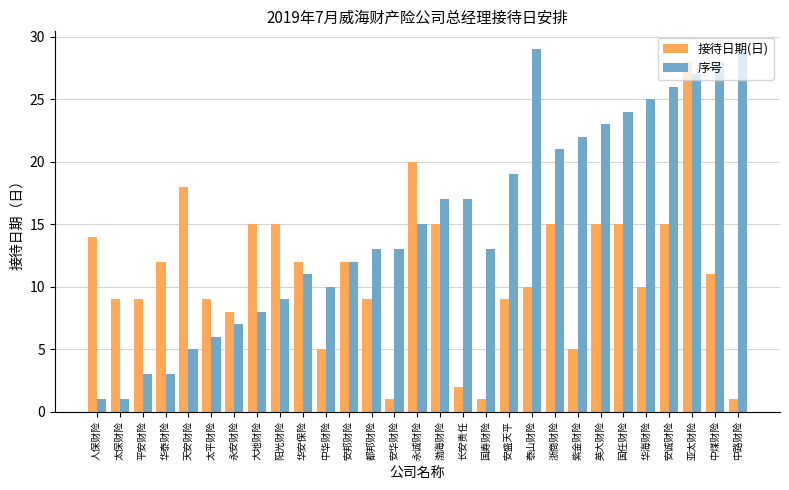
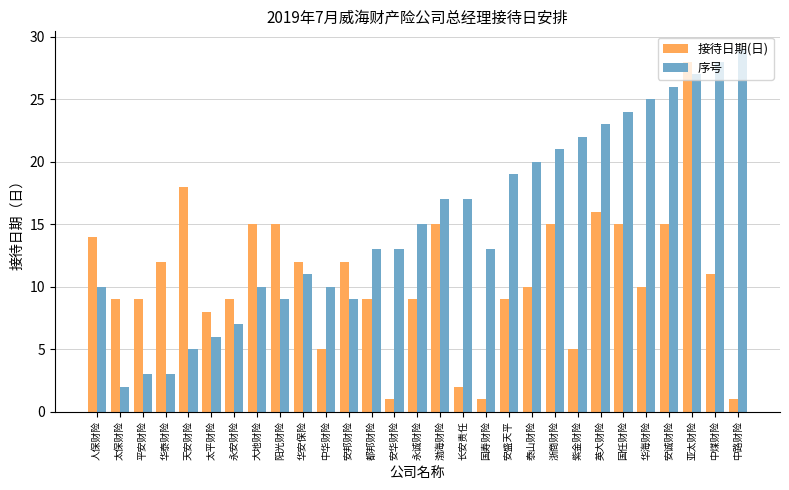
  {
    "接待日期(日)": {
      "人保财险": 14,
      "太保财险": 9,
      "平安财险": 9,
      "华泰财险": 12,
      "天安财险": 18,
-     "太平财险": 9,
-     "永安财险": 8,
+     "太平财险": 8,
+     "永安财险": 9,
      "大地财险": 15,
      "阳光财险": 15,
      "华安保险": 12,
      "中华财险": 5,
      "安邦财险": 12,
      "都邦财险": 9,
      "安华财险": 1,
-     "永诚财险": 20,
+     "永诚财险": 9,
      "渤海财险": 15,
      "长安责任": 2,
      "国寿财险": 1,
      "安盛天平": 9,
      "泰山财险": 10,
      "浙商财险": 15,
      "紫金财险": 5,
-     "英大财险": 15,
+     "英大财险": 16,
      "国任财险": 15,
      "华海财险": 10,
      "安诚财险": 15,
      "中煤财险": 11,
      "中路财险": 1
    },
    "序号": {
-     "人保财险": 1,
-     "太保财险": 1,
+     "人保财险": 10,
+     "太保财险": 2,
      "平安财险": 3,
      "华泰财险": 3,
      "天安财险": 5,
      "太平财险": 6,
      "永安财险": 7,
-     "大地财险": 8,
+     "大地财险": 10,
      "阳光财险": 9,
      "华安保险": 11,
      "中华财险": 10,
-     "安邦财险": 12,
+     "安邦财险": 9,
      "都邦财险": 13,
      "安华财险": 13,
      "永诚财险": 15,
      "渤海财险": 17,
      "长安责任": 17,
      "国寿财险": 13,
      "安盛天平": 19,
-     "泰山财险": 29,
+     "泰山财险": 20,
      "浙商财险": 21,
      "紫金财险": 22,
      "英大财险": 23,
      "国任财险": 24,
      "华海财险": 25,
      "安诚财险": 26
    }
  }
